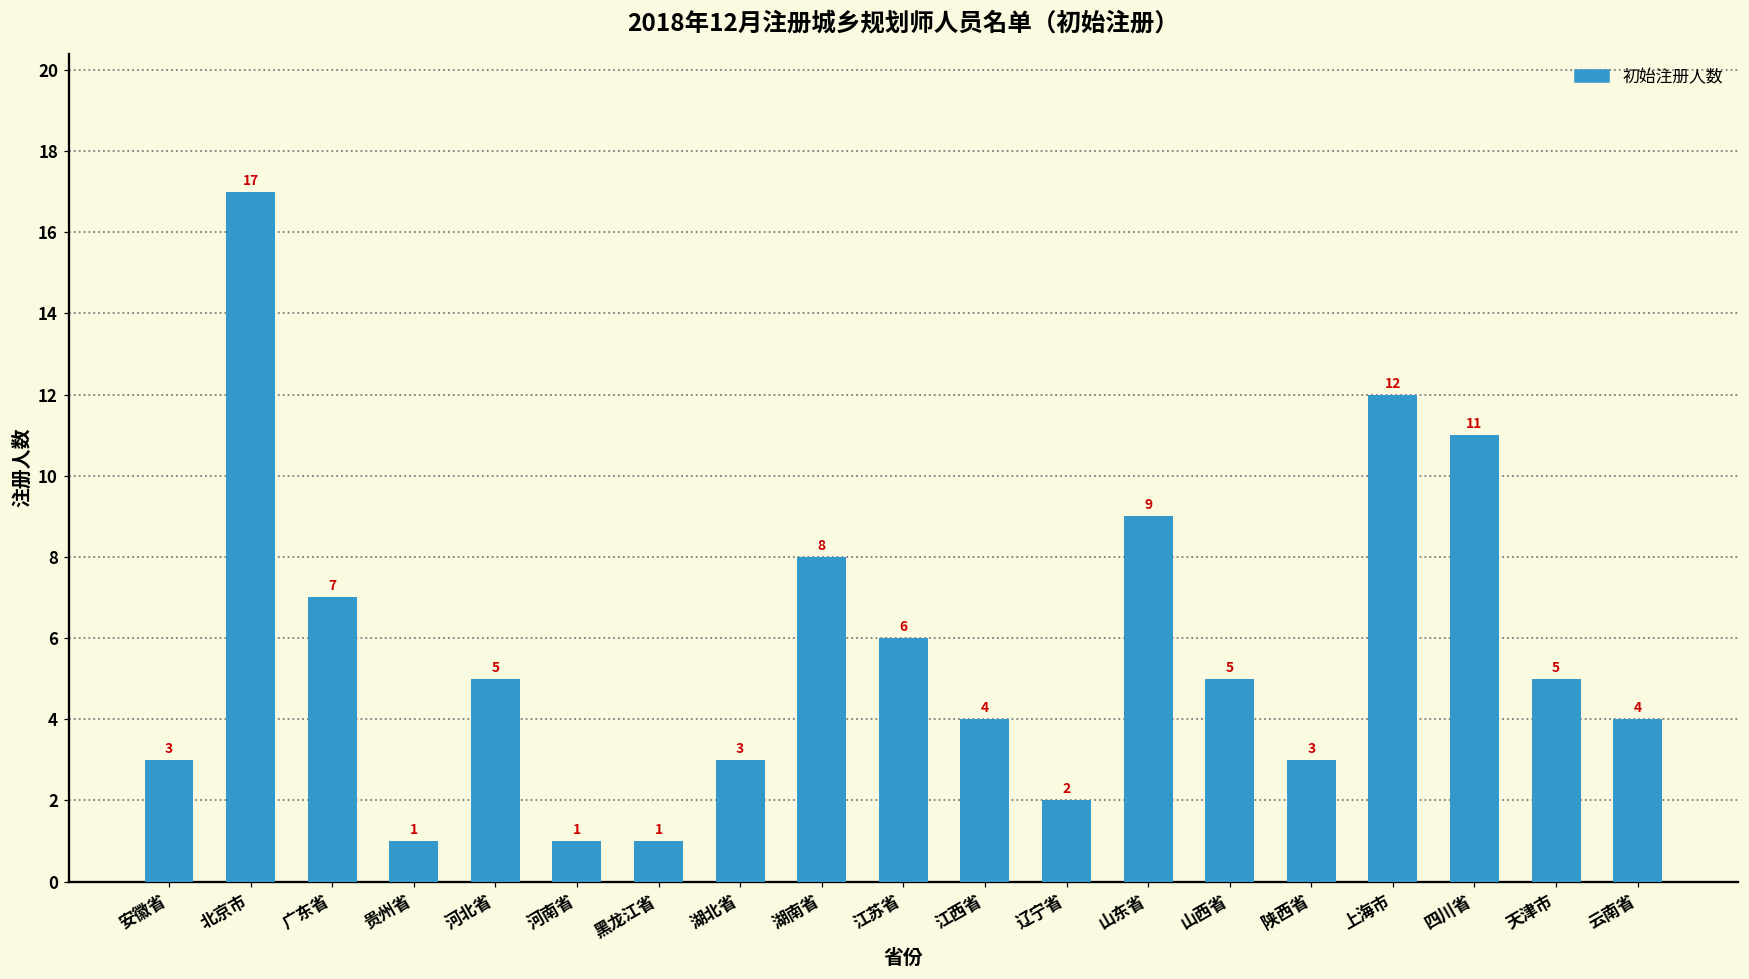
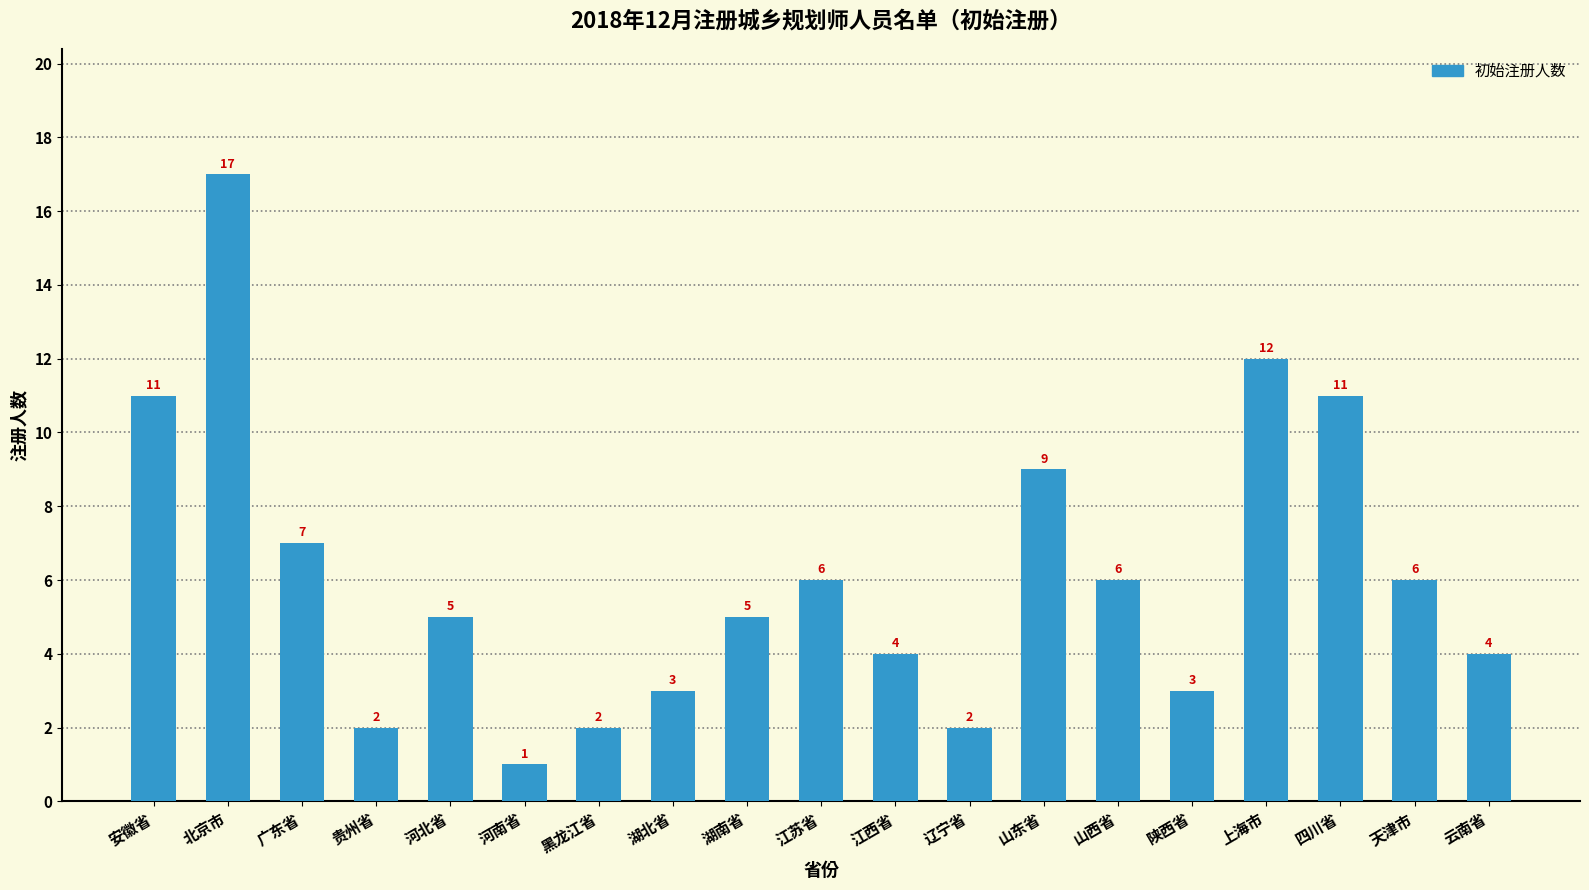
  {
-   "安徽省": 3,
+   "安徽省": 11,
    "北京市": 17,
    "广东省": 7,
-   "贵州省": 1,
+   "贵州省": 2,
    "河北省": 5,
    "河南省": 1,
-   "黑龙江省": 1,
+   "黑龙江省": 2,
    "湖北省": 3,
-   "湖南省": 8,
+   "湖南省": 5,
    "江苏省": 6,
    "江西省": 4,
    "辽宁省": 2,
    "山东省": 9,
-   "山西省": 5,
+   "山西省": 6,
    "陕西省": 3,
    "上海市": 12,
    "四川省": 11,
-   "天津市": 5,
+   "天津市": 6,
    "云南省": 4
  }
